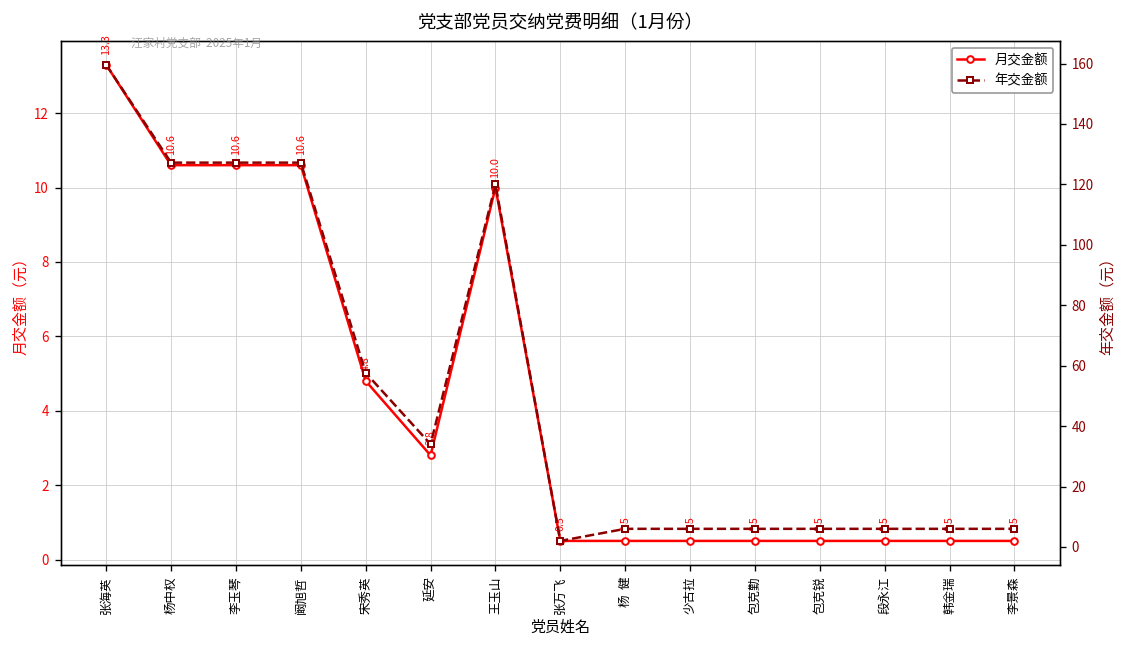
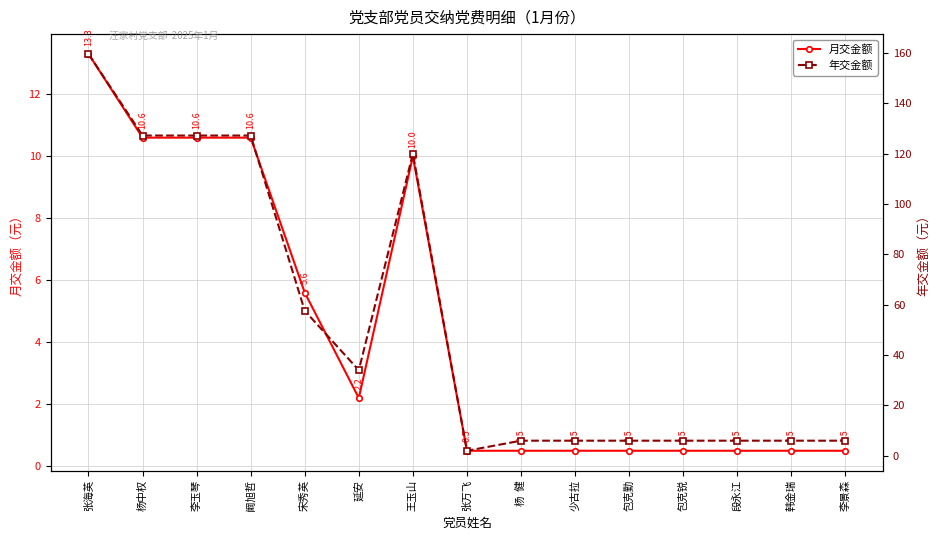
  {
    "月交金额": {
      "张海英": 13.3,
      "杨中权": 10.6,
      "李玉琴": 10.6,
      "阚旭哲": 10.6,
-     "宋秀英": 4.8,
-     "延安": 2.8,
+     "宋秀英": 5.6,
+     "延安": 2.2,
      "王玉山": 10.0,
      "张万飞": 0.5
    }
  }
